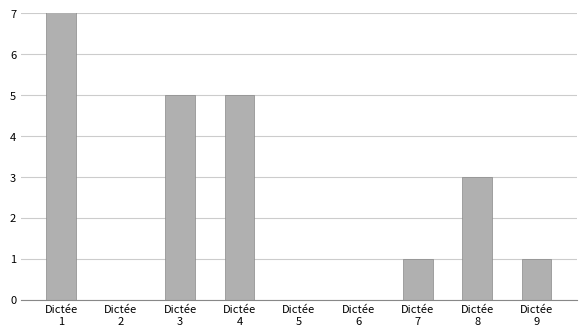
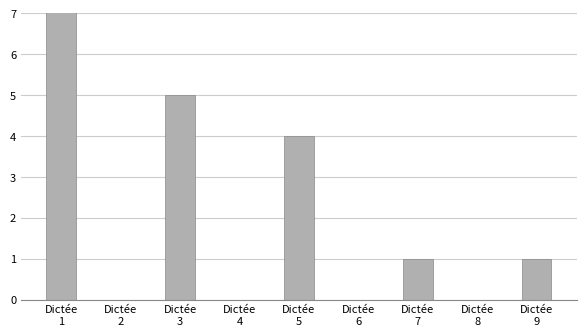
  {
    "Dictée 2": 0,
    "Dictée 3": 5,
-   "Dictée 4": 5,
-   "Dictée 5": 0,
+   "Dictée 4": 0,
+   "Dictée 5": 4,
    "Dictée 6": 0,
    "Dictée 7": 1,
-   "Dictée 8": 3,
+   "Dictée 8": 0,
    "Dictée 9": 1
  }
